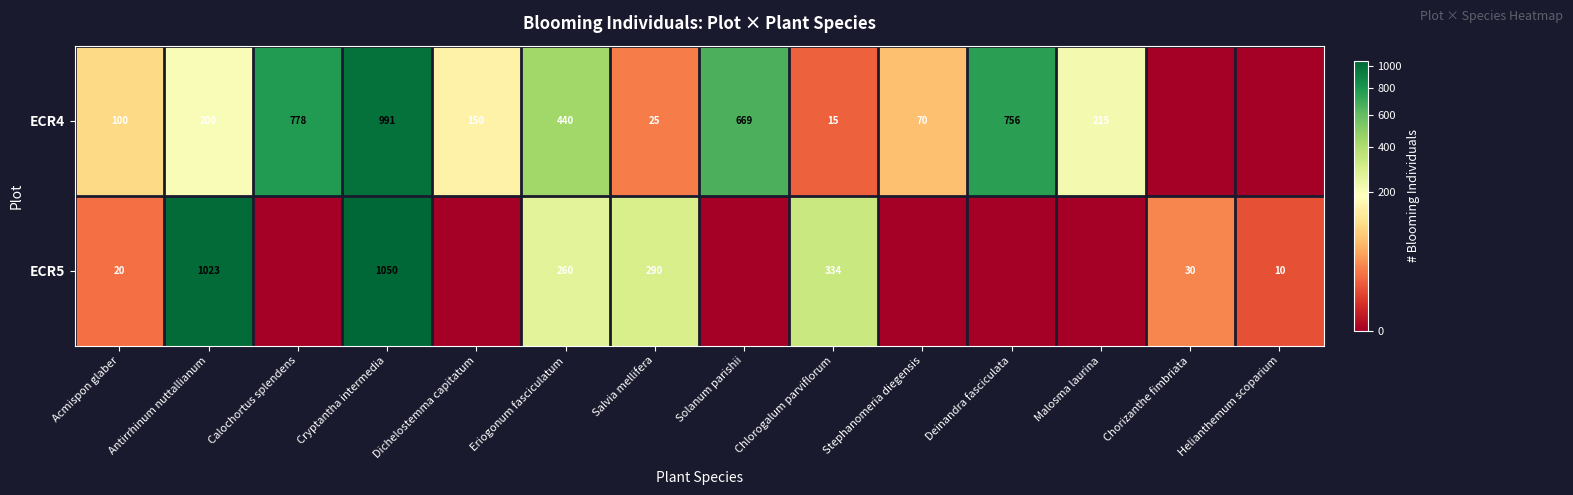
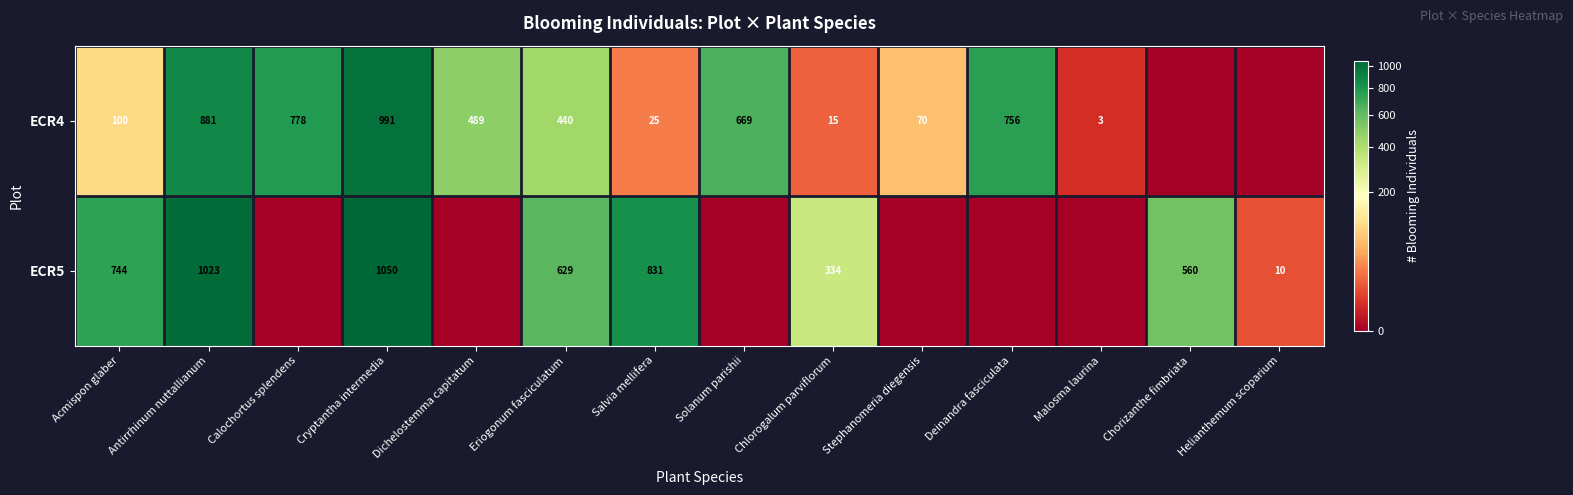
  {
    "ECR4": {
      "Acmispon glaber": 100,
-     "Antirrhinum nuttallianum": 200,
+     "Antirrhinum nuttallianum": 881,
      "Calochortus splendens": 778,
      "Cryptantha intermedia": 991,
-     "Dichelostemma capitatum": 150,
+     "Dichelostemma capitatum": 489,
      "Eriogonum fasciculatum": 440,
      "Salvia mellifera": 25,
      "Solanum parishii": 669,
      "Chlorogalum parviflorum": 15,
      "Stephanomeria diegensis": 70,
      "Deinandra fasciculata": 756,
-     "Malosma laurina": 215
+     "Malosma laurina": 3
    },
    "ECR5": {
-     "Acmispon glaber": 20,
+     "Acmispon glaber": 744,
      "Antirrhinum nuttallianum": 1023,
      "Cryptantha intermedia": 1050,
-     "Eriogonum fasciculatum": 260,
-     "Salvia mellifera": 290,
+     "Eriogonum fasciculatum": 629,
+     "Salvia mellifera": 831,
      "Chlorogalum parviflorum": 334,
-     "Chorizanthe fimbriata": 30,
+     "Chorizanthe fimbriata": 560,
      "Helianthemum scoparium": 10
    }
  }
